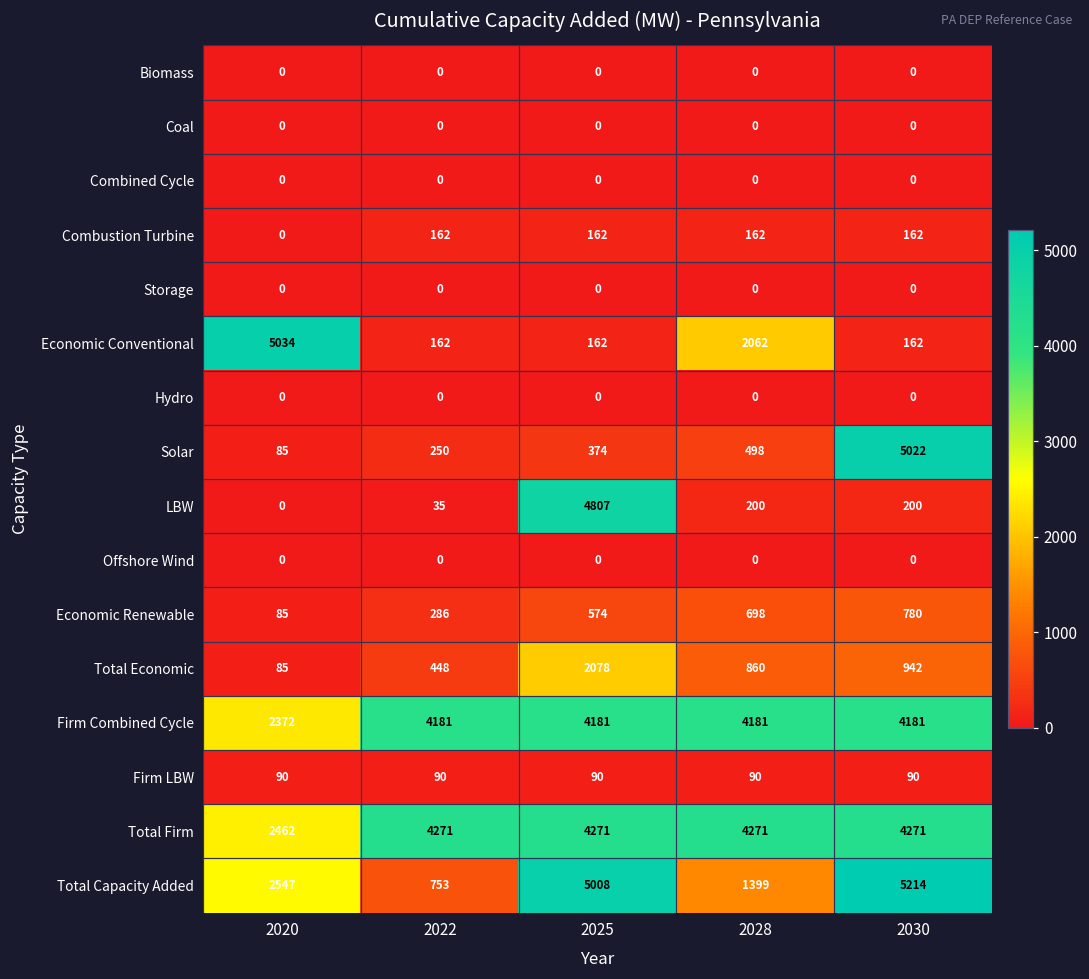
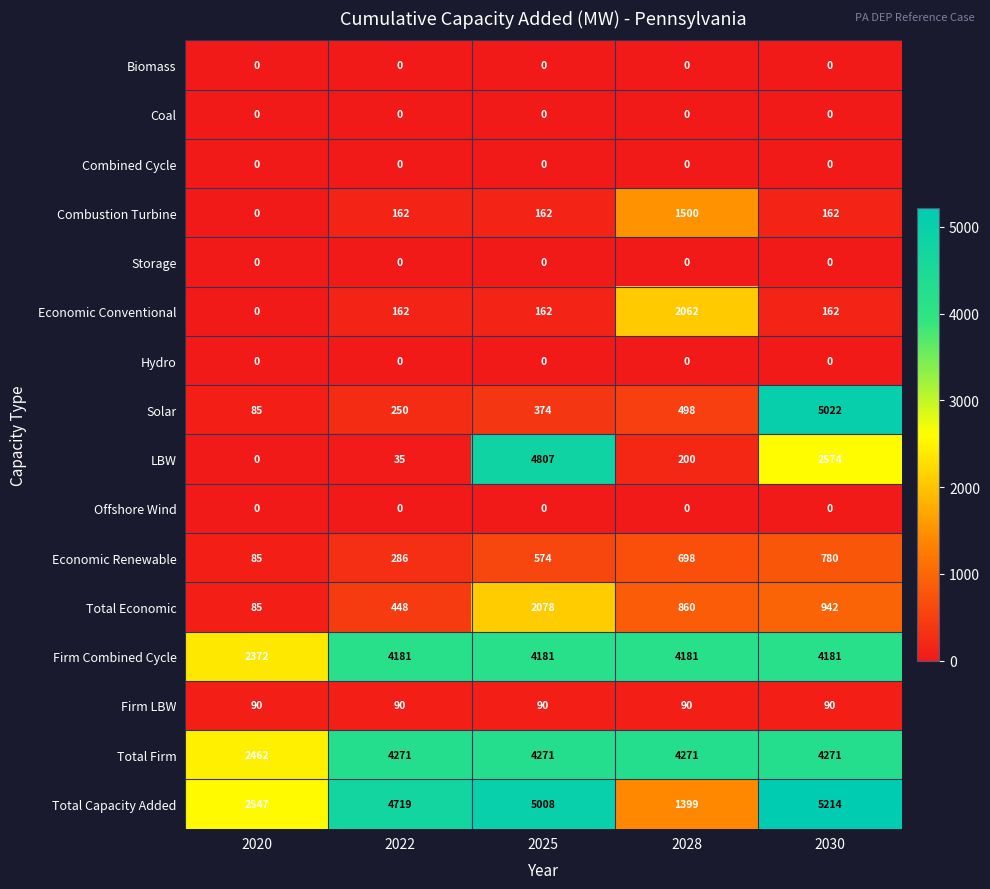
  {
    "Biomass": {
      "2020": 0,
      "2022": 0,
      "2025": 0,
      "2028": 0,
      "2030": 0
    },
    "Coal": {
      "2020": 0,
      "2022": 0,
      "2025": 0,
      "2028": 0,
      "2030": 0
    },
    "Combined Cycle": {
      "2020": 0,
      "2022": 0,
      "2025": 0,
      "2028": 0,
      "2030": 0
    },
    "Combustion Turbine": {
      "2020": 0,
      "2022": 162,
      "2025": 162,
-     "2028": 162,
+     "2028": 1500,
      "2030": 162
    },
    "Storage": {
      "2020": 0,
      "2022": 0,
      "2025": 0,
      "2028": 0,
      "2030": 0
    },
    "Economic Conventional": {
-     "2020": 5034,
+     "2020": 0,
      "2022": 162,
      "2025": 162,
      "2028": 2062,
      "2030": 162
    },
    "Hydro": {
      "2020": 0,
      "2022": 0,
      "2025": 0,
      "2028": 0,
      "2030": 0
    },
    "Solar": {
      "2020": 85,
      "2022": 250,
      "2025": 374,
      "2028": 498,
      "2030": 5022
    },
    "LBW": {
      "2020": 0,
      "2022": 35,
      "2025": 4807,
      "2028": 200,
-     "2030": 200
+     "2030": 2574
    },
    "Offshore Wind": {
      "2020": 0,
      "2022": 0,
      "2025": 0,
      "2028": 0,
      "2030": 0
    },
    "Economic Renewable": {
      "2020": 85,
      "2022": 286,
      "2025": 574,
      "2028": 698,
      "2030": 780
    },
    "Total Economic": {
      "2020": 85,
      "2022": 448,
      "2025": 2078,
      "2028": 860,
      "2030": 942
    },
    "Firm Combined Cycle": {
      "2020": 2372,
      "2022": 4181,
      "2025": 4181,
      "2028": 4181,
      "2030": 4181
    },
    "Firm LBW": {
      "2020": 90,
      "2022": 90,
      "2025": 90,
      "2028": 90,
      "2030": 90
    },
    "Total Firm": {
      "2020": 2462,
      "2022": 4271,
      "2025": 4271,
      "2028": 4271,
      "2030": 4271
    },
    "Total Capacity Added": {
      "2020": 2547,
-     "2022": 753,
+     "2022": 4719,
      "2025": 5008,
      "2028": 1399,
      "2030": 5214
    }
  }
